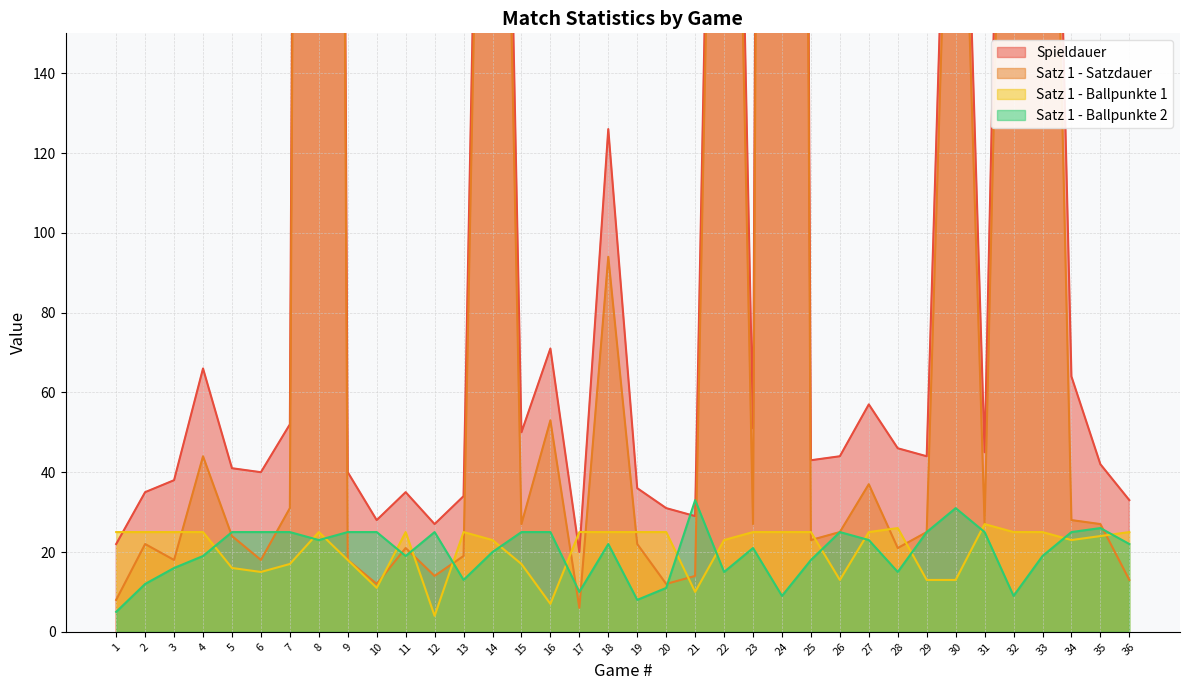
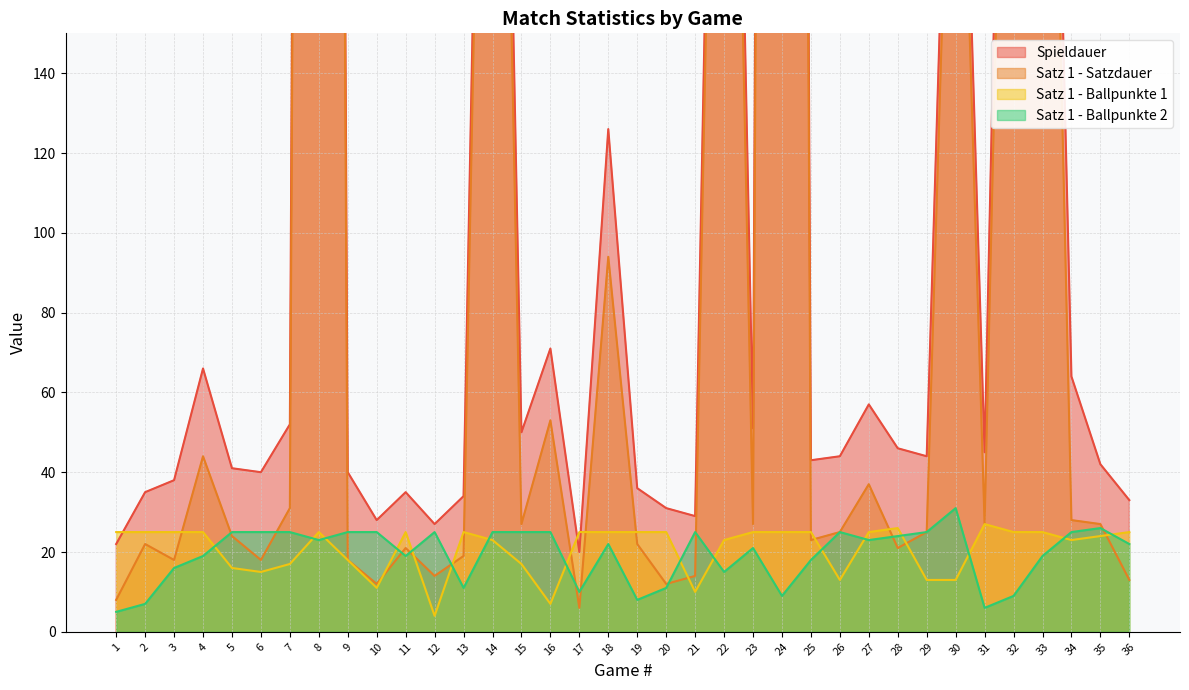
  {
    "Satz 1 - Ballpunkte 2": {
      "1": 5,
-     "2": 12,
+     "2": 7,
      "3": 16,
      "4": 19,
      "5": 25,
      "6": 25,
      "7": 25,
      "8": 23,
      "9": 25,
      "10": 25,
      "11": 19,
      "12": 25,
-     "13": 13,
-     "14": 20,
+     "13": 11,
+     "14": 25,
      "15": 25,
      "16": 25,
      "17": 10,
      "18": 22,
      "19": 8,
      "20": 11,
-     "21": 33,
+     "21": 25,
      "22": 15,
      "23": 21,
      "24": 9,
      "25": 18,
      "27": 23,
-     "28": 15,
+     "28": 24,
      "30": 31,
-     "31": 25,
+     "31": 6,
      "32": 9,
      "33": 19,
      "34": 25,
      "35": 26,
      "36": 22
    }
  }
